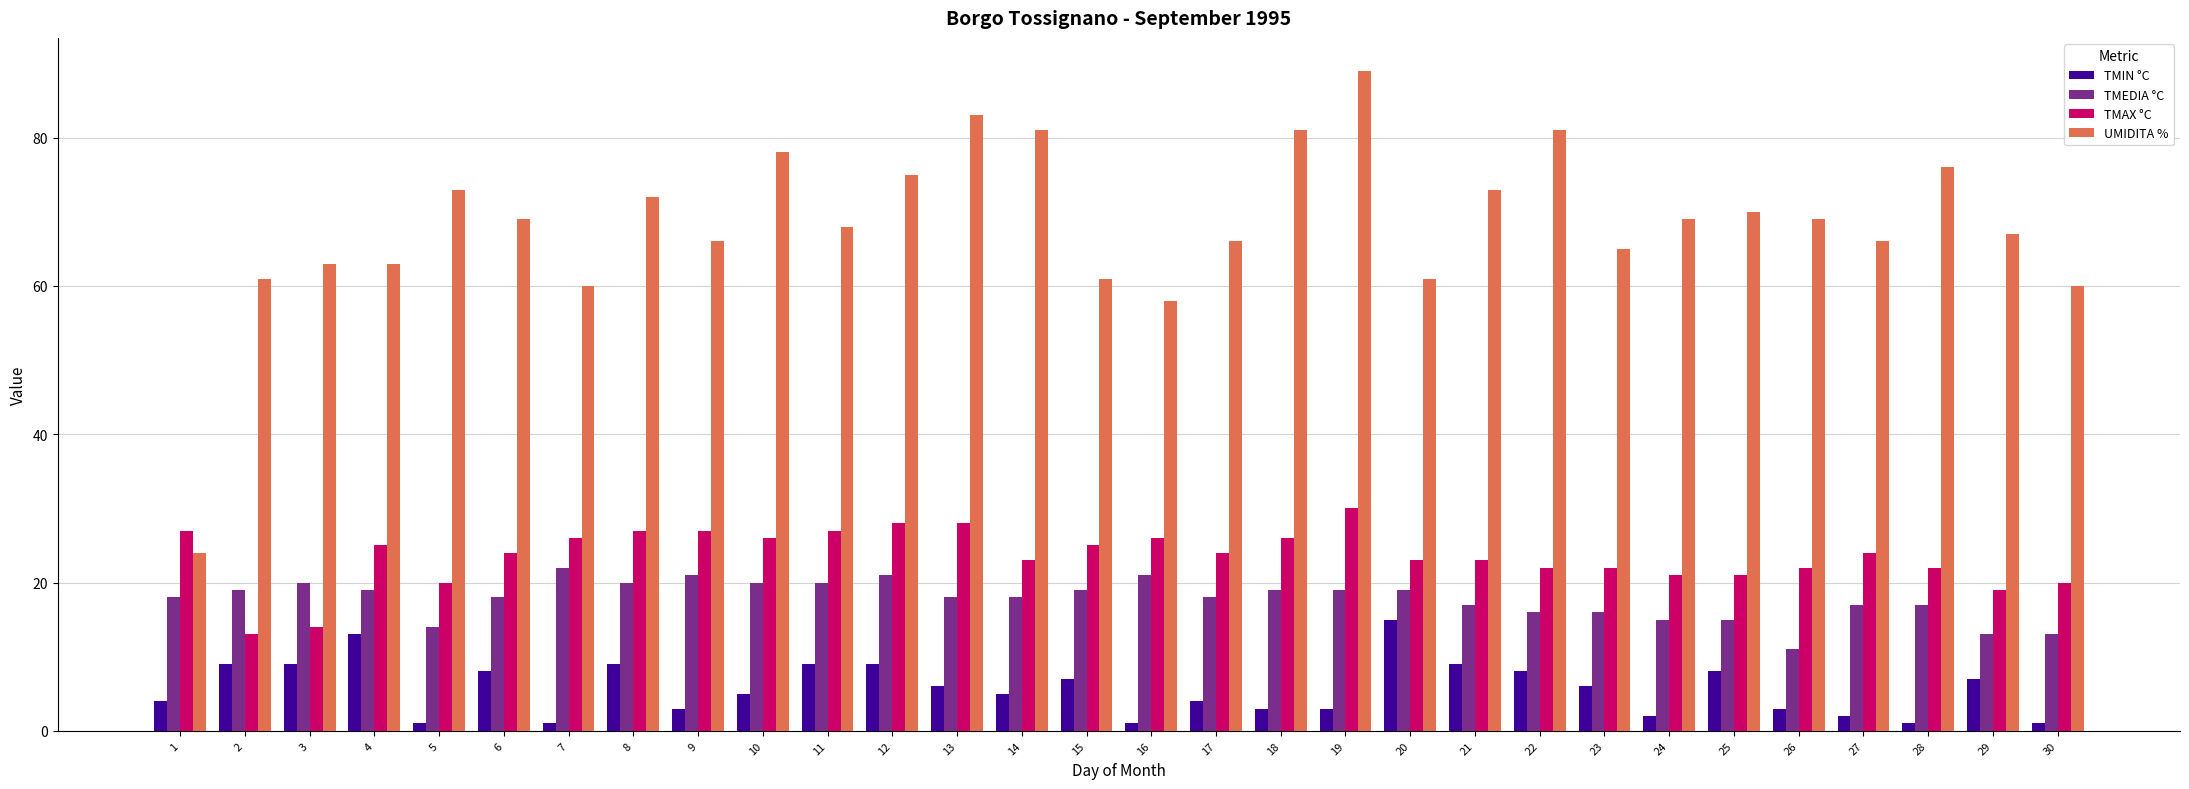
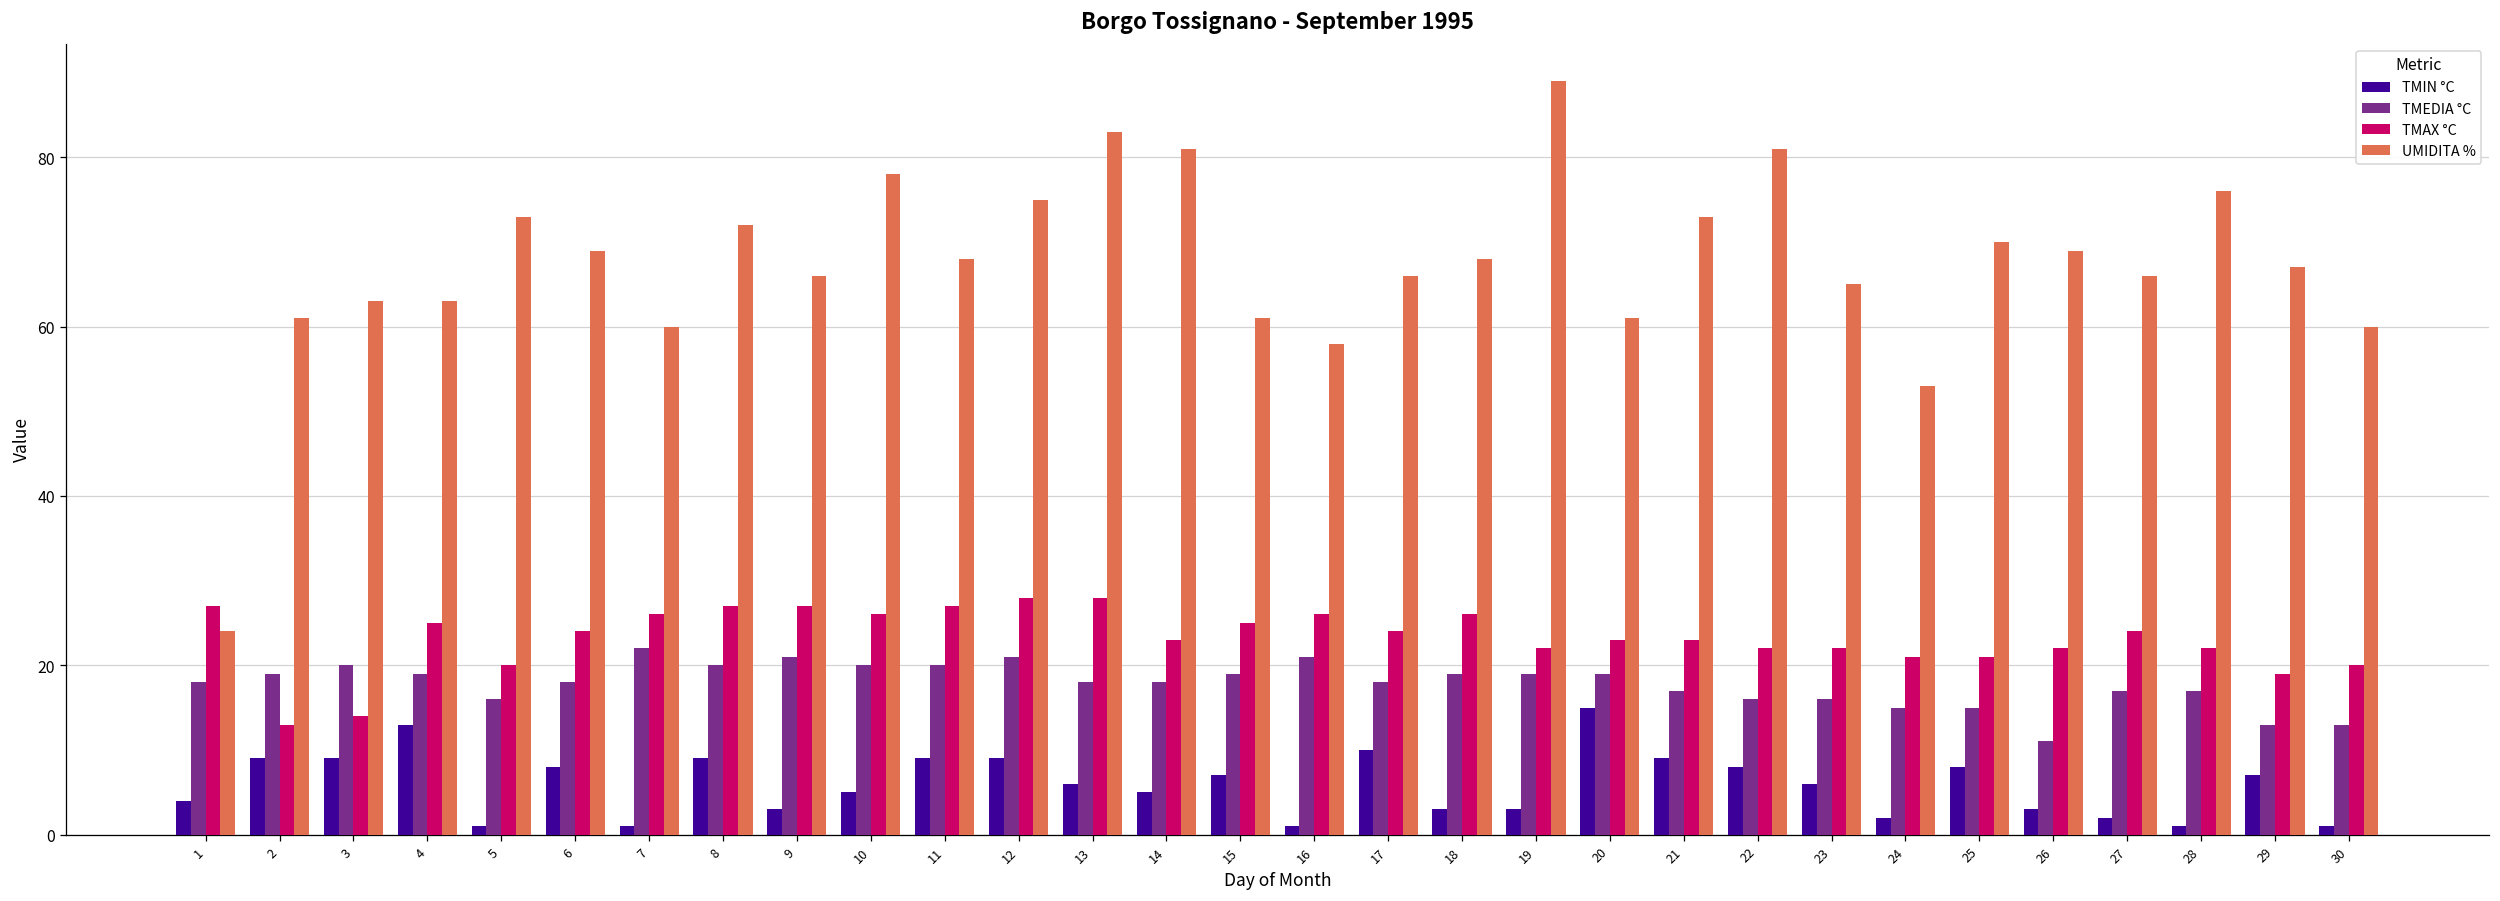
  {
    "TMIN °C": {
      "1": 4,
      "2": 9,
      "3": 9,
      "4": 13,
      "5": 1,
      "6": 8,
      "7": 1,
      "8": 9,
      "9": 3,
      "10": 5,
      "11": 9,
      "12": 9,
      "13": 6,
      "14": 5,
      "15": 7,
      "16": 1,
-     "17": 4,
+     "17": 10,
      "18": 3,
      "19": 3,
      "20": 15,
      "21": 9,
      "22": 8,
      "23": 6,
      "24": 2,
      "25": 8,
      "26": 3,
      "27": 2,
      "28": 1,
      "29": 7,
      "30": 1
    },
    "TMEDIA °C": {
      "1": 18,
      "2": 19,
      "3": 20,
      "4": 19,
-     "5": 14,
+     "5": 16,
      "6": 18,
      "7": 22,
      "8": 20,
      "9": 21,
      "10": 20,
      "11": 20,
      "12": 21,
      "13": 18,
      "14": 18,
      "15": 19,
      "16": 21,
      "17": 18,
      "18": 19,
      "19": 19,
      "20": 19,
      "21": 17,
      "22": 16,
      "23": 16,
      "24": 15,
      "25": 15,
      "26": 11,
      "27": 17,
      "28": 17,
      "29": 13,
      "30": 13
    },
    "TMAX °C": {
      "1": 27,
      "2": 13,
      "3": 14,
      "4": 25,
      "5": 20,
      "6": 24,
      "7": 26,
      "8": 27,
      "9": 27,
      "10": 26,
      "11": 27,
      "12": 28,
      "13": 28,
      "14": 23,
      "15": 25,
      "16": 26,
      "17": 24,
      "18": 26,
-     "19": 30,
+     "19": 22,
      "20": 23,
      "21": 23,
      "22": 22,
      "23": 22,
      "24": 21,
      "25": 21,
      "26": 22,
      "27": 24,
      "28": 22,
      "29": 19,
      "30": 20
    },
    "UMIDITA %": {
      "1": 24,
      "2": 61,
      "3": 63,
      "4": 63,
      "5": 73,
      "6": 69,
      "7": 60,
      "8": 72,
      "9": 66,
      "10": 78,
      "11": 68,
      "12": 75,
      "13": 83,
      "14": 81,
      "15": 61,
      "16": 58,
      "17": 66,
-     "18": 81,
+     "18": 68,
      "19": 89,
      "20": 61,
      "21": 73,
      "22": 81,
      "23": 65,
-     "24": 69,
+     "24": 53,
      "25": 70,
      "26": 69,
      "27": 66,
      "28": 76,
      "29": 67,
      "30": 60
    }
  }
